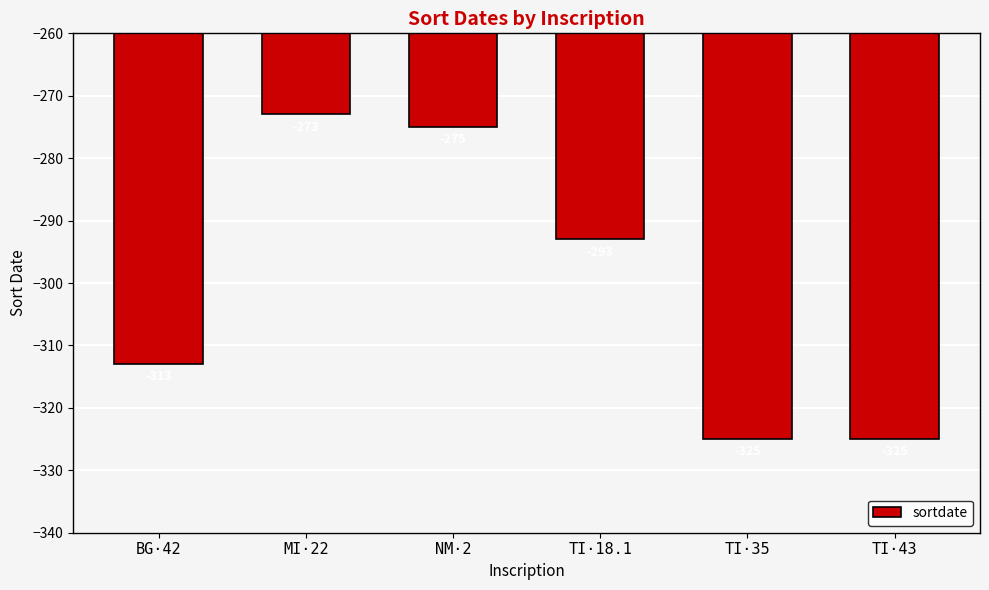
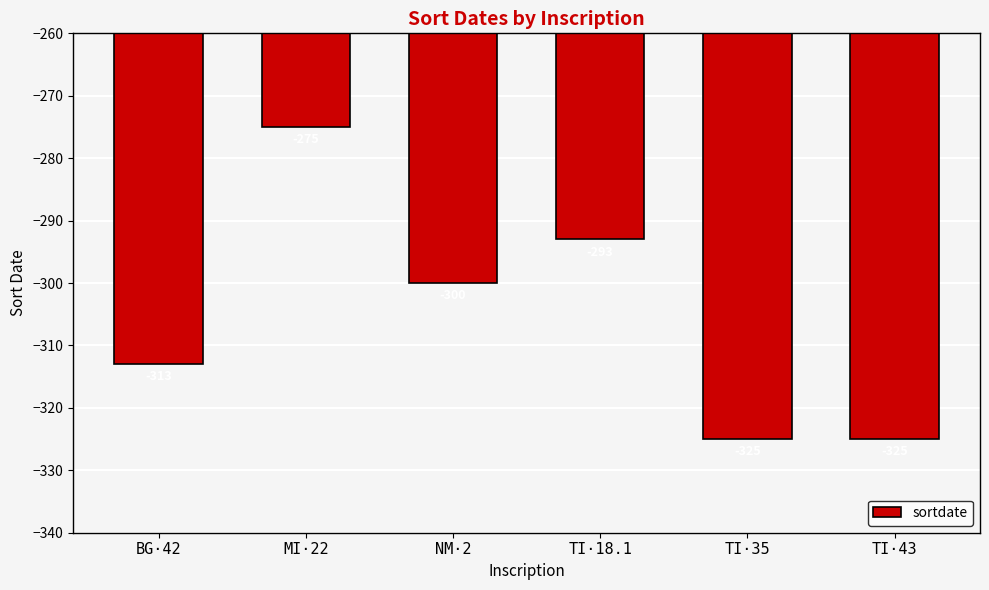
  {
    "BG·42": -313,
-   "MI·22": -273,
-   "NM·2": -275,
+   "MI·22": -275,
+   "NM·2": -300,
    "TI·18.1": -293,
    "TI·35": -325,
    "TI·43": -325
  }
